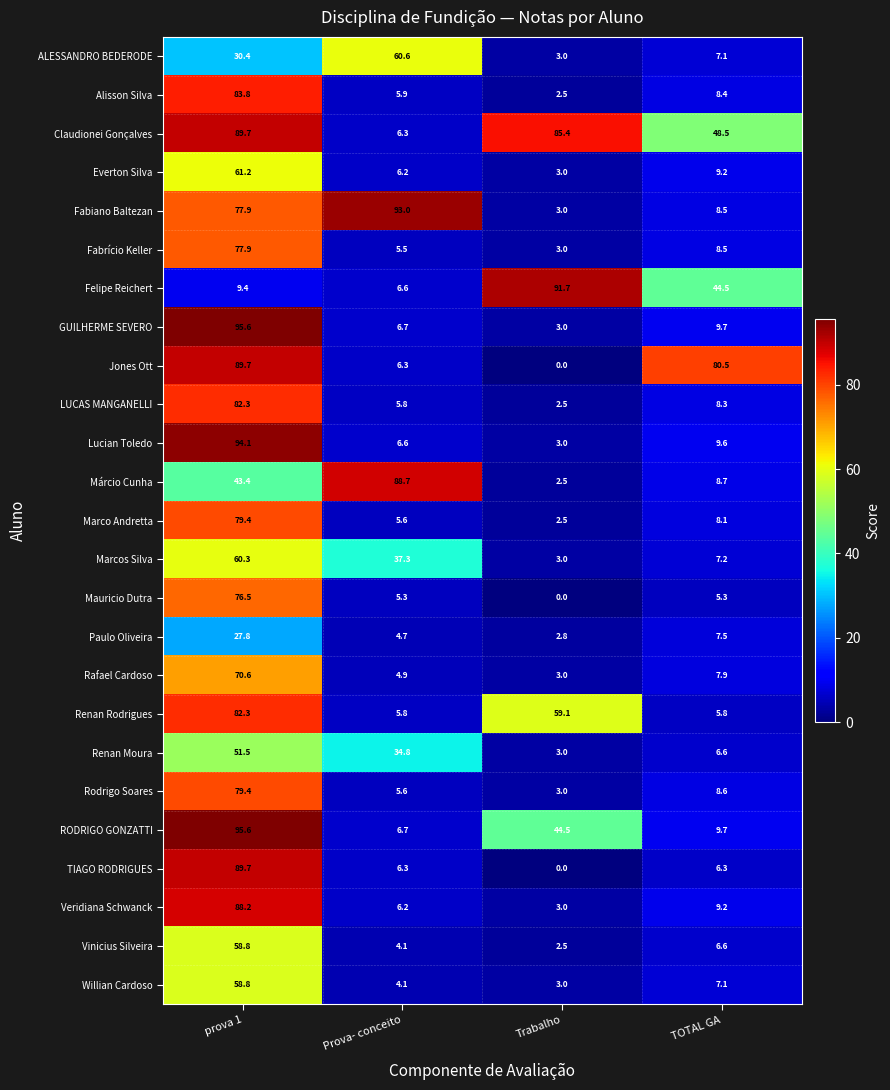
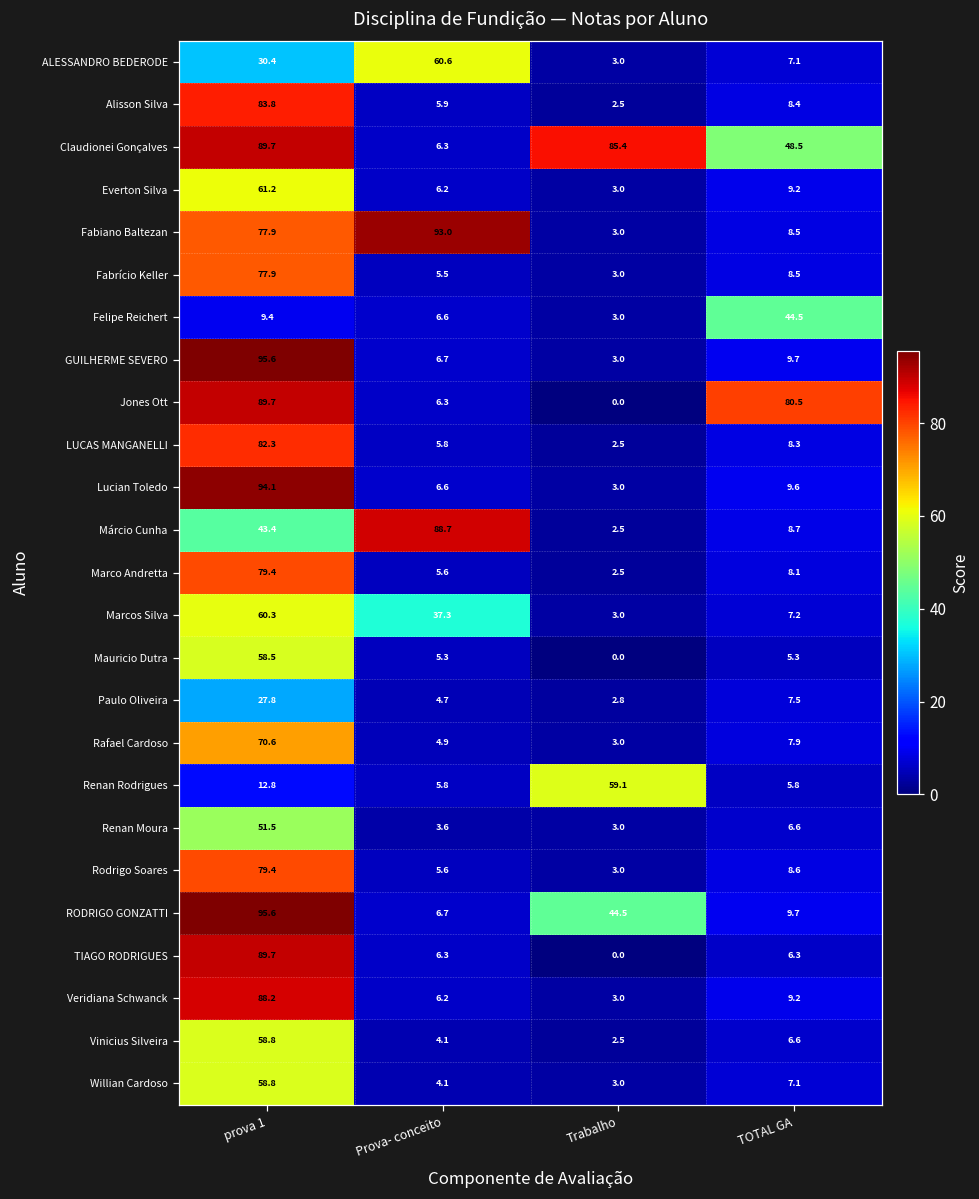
  {
    "ALESSANDRO BEDERODE": {
      "prova 1": 30.4,
      "Prova- conceito": 60.6,
      "Trabalho": 3.0,
      "TOTAL GA": 7.1
    },
    "Alisson Silva": {
      "prova 1": 83.8,
      "Prova- conceito": 5.9,
      "Trabalho": 2.5,
      "TOTAL GA": 8.4
    },
    "Claudionei Gonçalves": {
      "prova 1": 89.7,
      "Prova- conceito": 6.3,
      "Trabalho": 85.4,
      "TOTAL GA": 48.5
    },
    "Everton Silva": {
      "prova 1": 61.2,
      "Prova- conceito": 6.2,
      "Trabalho": 3.0,
      "TOTAL GA": 9.2
    },
    "Fabiano Baltezan": {
      "prova 1": 77.9,
      "Prova- conceito": 93.0,
      "Trabalho": 3.0,
      "TOTAL GA": 8.5
    },
    "Fabrício Keller": {
      "prova 1": 77.9,
      "Prova- conceito": 5.5,
      "Trabalho": 3.0,
      "TOTAL GA": 8.5
    },
    "Felipe Reichert": {
      "prova 1": 9.4,
      "Prova- conceito": 6.6,
-     "Trabalho": 91.7,
+     "Trabalho": 3.0,
      "TOTAL GA": 44.5
    },
    "GUILHERME SEVERO": {
      "prova 1": 95.6,
      "Prova- conceito": 6.7,
      "Trabalho": 3.0,
      "TOTAL GA": 9.7
    },
    "Jones Ott": {
      "prova 1": 89.7,
      "Prova- conceito": 6.3,
      "Trabalho": 0.0,
      "TOTAL GA": 80.5
    },
    "LUCAS MANGANELLI": {
      "prova 1": 82.3,
      "Prova- conceito": 5.8,
      "Trabalho": 2.5,
      "TOTAL GA": 8.3
    },
    "Lucian Toledo": {
      "prova 1": 94.1,
      "Prova- conceito": 6.6,
      "Trabalho": 3.0,
      "TOTAL GA": 9.6
    },
    "Márcio Cunha": {
      "prova 1": 43.4,
      "Prova- conceito": 88.7,
      "Trabalho": 2.5,
      "TOTAL GA": 8.7
    },
    "Marco Andretta": {
      "prova 1": 79.4,
      "Prova- conceito": 5.6,
      "Trabalho": 2.5,
      "TOTAL GA": 8.1
    },
    "Marcos Silva": {
      "prova 1": 60.3,
      "Prova- conceito": 37.3,
      "Trabalho": 3.0,
      "TOTAL GA": 7.2
    },
    "Mauricio Dutra": {
-     "prova 1": 76.5,
+     "prova 1": 58.5,
      "Prova- conceito": 5.3,
      "Trabalho": 0.0,
      "TOTAL GA": 5.3
    },
    "Paulo Oliveira": {
      "prova 1": 27.8,
      "Prova- conceito": 4.7,
      "Trabalho": 2.8,
      "TOTAL GA": 7.5
    },
    "Rafael Cardoso": {
      "prova 1": 70.6,
      "Prova- conceito": 4.9,
      "Trabalho": 3.0,
      "TOTAL GA": 7.9
    },
    "Renan Rodrigues": {
-     "prova 1": 82.3,
+     "prova 1": 12.8,
      "Prova- conceito": 5.8,
      "Trabalho": 59.1,
      "TOTAL GA": 5.8
    },
    "Renan Moura": {
      "prova 1": 51.5,
-     "Prova- conceito": 34.8,
+     "Prova- conceito": 3.6,
      "Trabalho": 3.0,
      "TOTAL GA": 6.6
    },
    "Rodrigo Soares": {
      "prova 1": 79.4,
      "Prova- conceito": 5.6,
      "Trabalho": 3.0,
      "TOTAL GA": 8.6
    },
    "RODRIGO GONZATTI": {
      "prova 1": 95.6,
      "Prova- conceito": 6.7,
      "Trabalho": 44.5,
      "TOTAL GA": 9.7
    },
    "TIAGO RODRIGUES": {
      "prova 1": 89.7,
      "Prova- conceito": 6.3,
      "Trabalho": 0.0,
      "TOTAL GA": 6.3
    },
    "Veridiana Schwanck": {
      "prova 1": 88.2,
      "Prova- conceito": 6.2,
      "Trabalho": 3.0,
      "TOTAL GA": 9.2
    },
    "Vinicius Silveira": {
      "prova 1": 58.8,
      "Prova- conceito": 4.1,
      "Trabalho": 2.5,
      "TOTAL GA": 6.6
    },
    "Willian Cardoso": {
      "prova 1": 58.8,
      "Prova- conceito": 4.1,
      "Trabalho": 3.0,
      "TOTAL GA": 7.1
    }
  }
